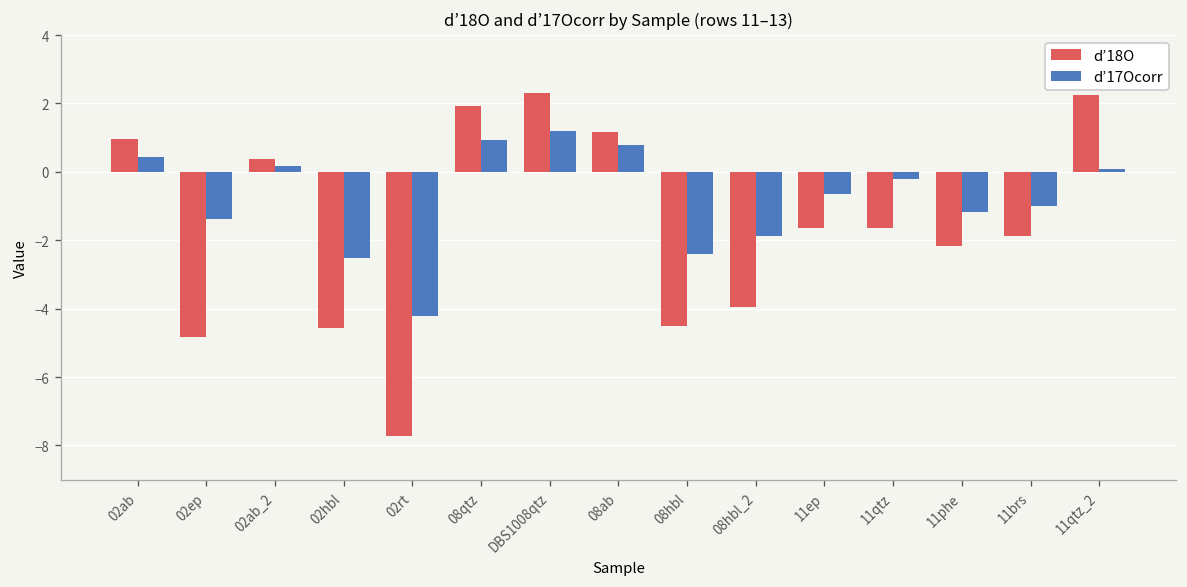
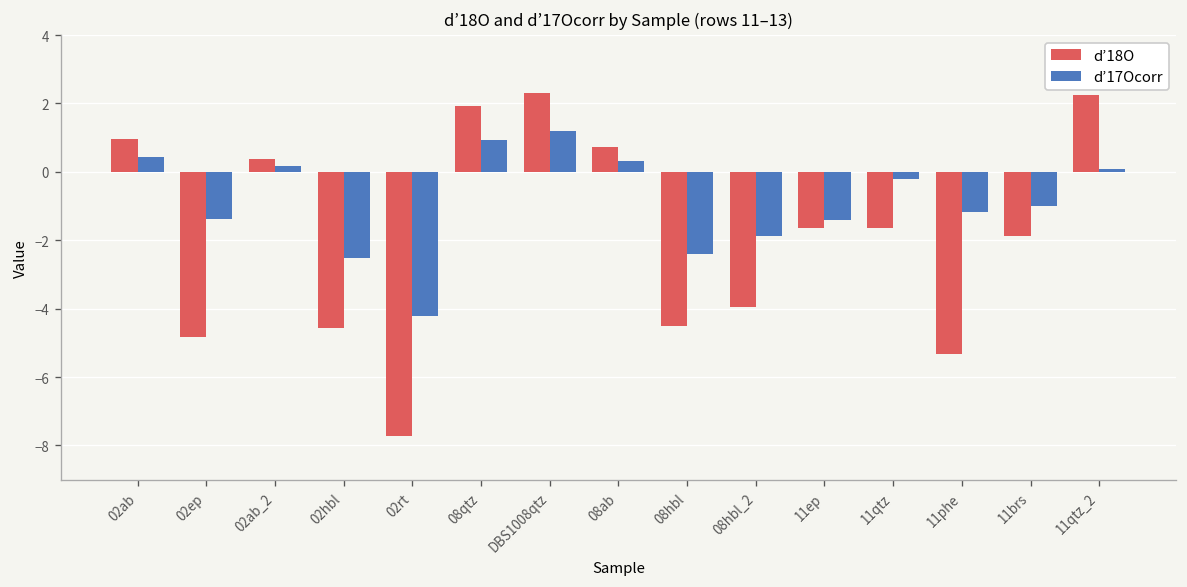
  {
    "d’18O": {
      "02ab": 1.0,
      "02ep": -4.8,
      "02ab_2": 0.4,
      "02hbl": -4.6,
      "02rt": -7.7,
      "08qtz": 1.9,
      "DBS1008qtz": 2.3,
-     "08ab": 1.2,
+     "08ab": 0.7,
      "08hbl": -4.5,
      "08hbl_2": -3.9,
      "11ep": -1.6,
      "11qtz": -1.6,
-     "11phe": -2.2,
+     "11phe": -5.3,
      "11brs": -1.9,
      "11qtz_2": 2.2
    },
    "d’17Ocorr": {
      "02ab": 0.4,
      "02ep": -1.4,
      "02ab_2": 0.2,
      "02hbl": -2.5,
      "02rt": -4.2,
      "08qtz": 0.9,
      "DBS1008qtz": 1.2,
-     "08ab": 0.8,
+     "08ab": 0.3,
      "08hbl": -2.4,
      "08hbl_2": -1.9,
-     "11ep": -0.7,
+     "11ep": -1.4,
      "11qtz": -0.2,
      "11phe": -1.2,
      "11brs": -1.0
    }
  }
